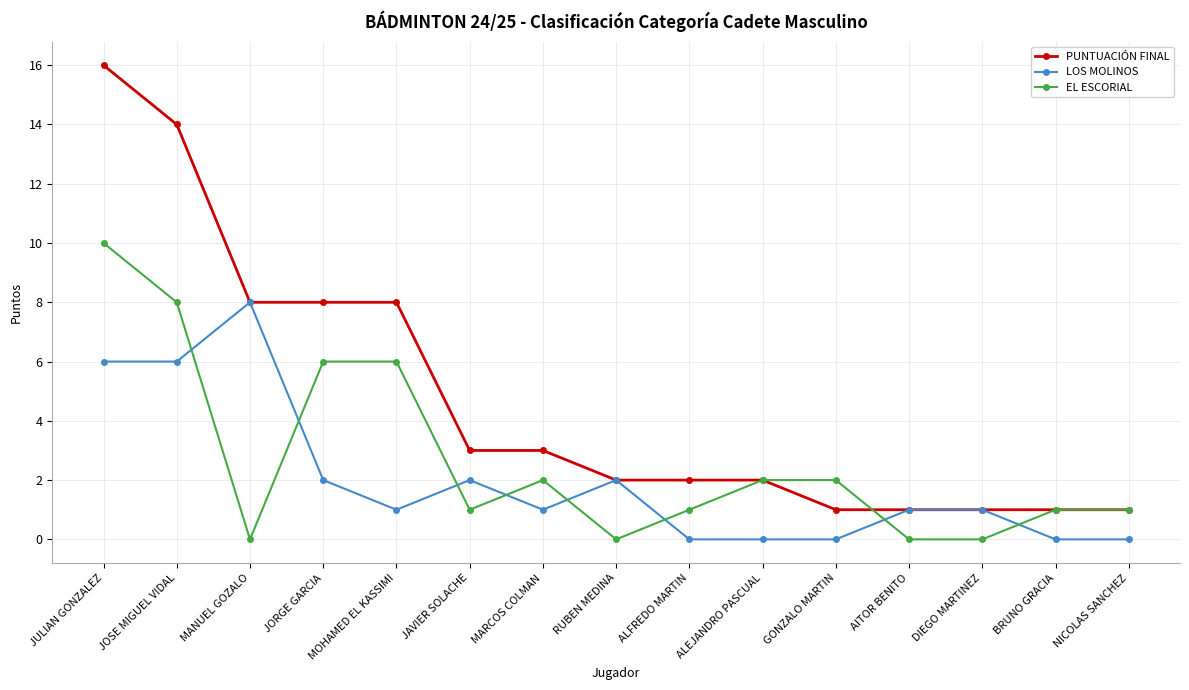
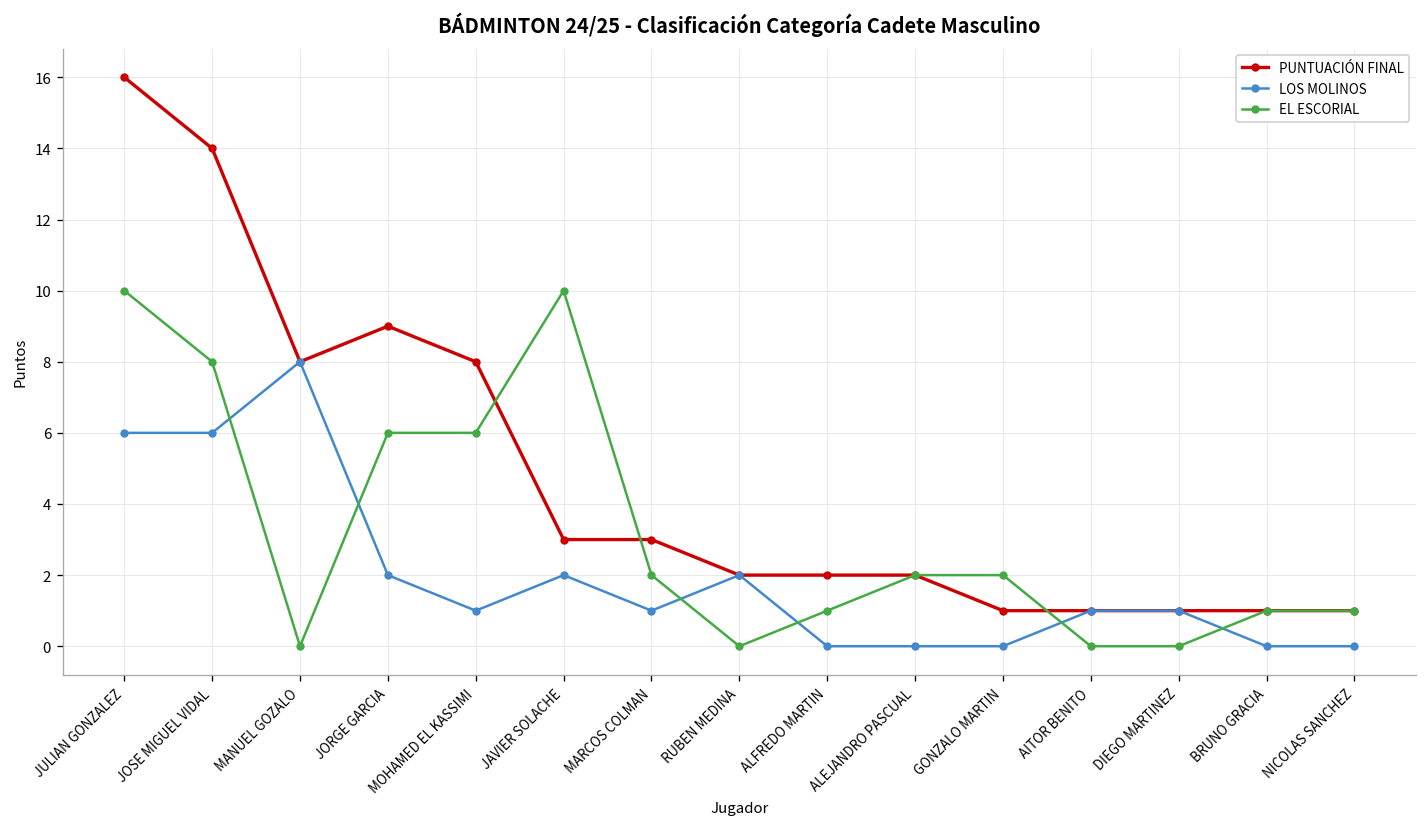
  {
    "PUNTUACIÓN FINAL": {
      "JULIAN GONZALEZ": 16,
      "JOSE MIGUEL VIDAL": 14,
-     "JORGE GARCIA": 8,
+     "JORGE GARCIA": 9,
      "MOHAMED EL KASSIMI": 8,
      "JAVIER SOLACHE": 3,
      "MARCOS COLMAN": 3,
      "ALFREDO MARTIN": 2,
      "GONZALO MARTIN": 1
    },
    "LOS MOLINOS": {
      "JULIAN GONZALEZ": 6,
      "JOSE MIGUEL VIDAL": 6,
      "JORGE GARCIA": 2,
      "MOHAMED EL KASSIMI": 1,
      "JAVIER SOLACHE": 2,
      "MARCOS COLMAN": 1,
      "ALFREDO MARTIN": 0,
      "ALEJANDRO PASCUAL": 0,
      "GONZALO MARTIN": 0,
      "BRUNO GRACIA": 0,
      "NICOLAS SANCHEZ": 0
    },
    "EL ESCORIAL": {
      "JULIAN GONZALEZ": 10,
      "JOSE MIGUEL VIDAL": 8,
      "MANUEL GOZALO": 0,
      "JORGE GARCIA": 6,
      "MOHAMED EL KASSIMI": 6,
-     "JAVIER SOLACHE": 1,
+     "JAVIER SOLACHE": 10,
      "MARCOS COLMAN": 2,
      "RUBEN MEDINA": 0,
      "ALFREDO MARTIN": 1,
      "GONZALO MARTIN": 2,
      "AITOR BENITO": 0,
      "DIEGO MARTINEZ": 0
    }
  }
